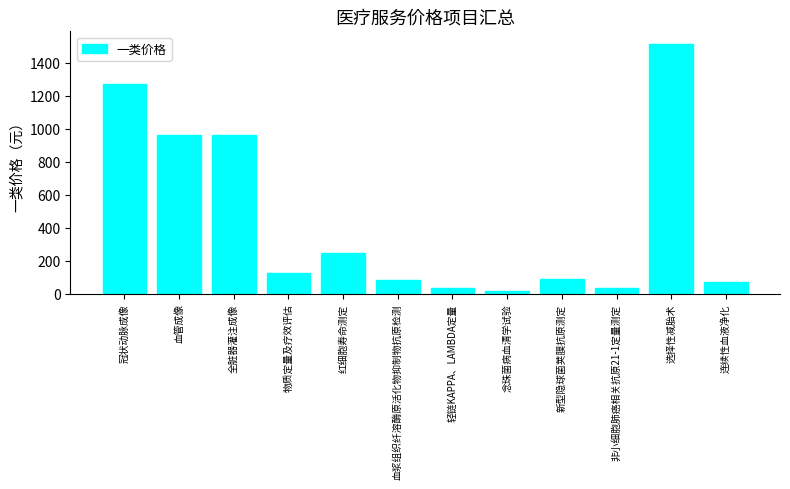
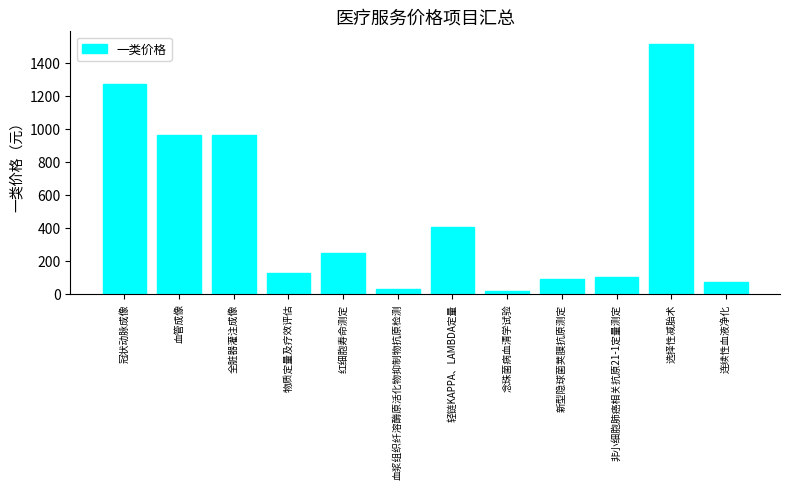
  {
    "冠状动脉成像": 1270,
    "血管成像": 960,
    "全脏器灌注成像": 960,
    "物质定量及疗效评估": 130,
    "红细胞寿命测定": 250,
-   "血浆组织纤溶酶原活化物抑制物抗原检测": 80,
-   "轻链KAPPA、LAMBDA定量": 30,
+   "血浆组织纤溶酶原活化物抑制物抗原检测": 30,
+   "轻链KAPPA、LAMBDA定量": 410,
    "念珠菌病血清学试验": 20,
    "新型隐球菌荚膜抗原测定": 90,
-   "非小细胞肺癌相关抗原21-1定量测定": 40,
+   "非小细胞肺癌相关抗原21-1定量测定": 100,
    "选择性减胎术": 1520,
    "连续性血液净化": 70
  }
